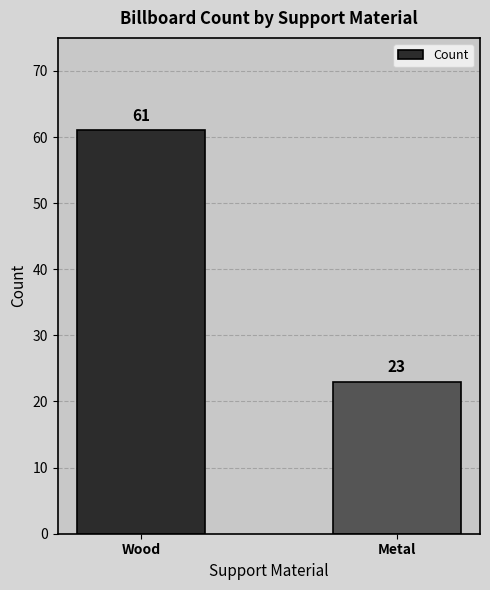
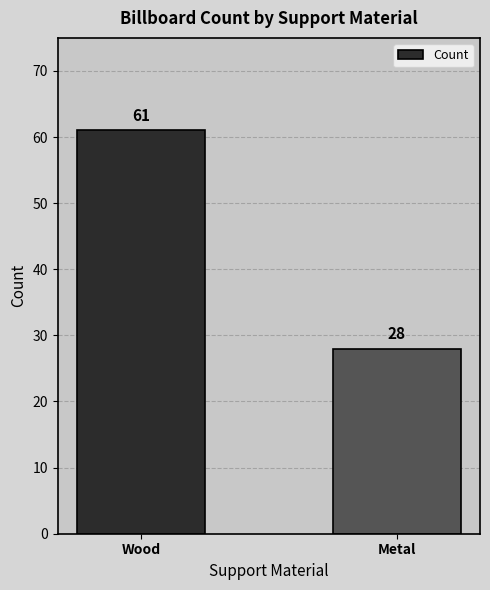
  {
    "Wood": 61,
-   "Metal": 23
+   "Metal": 28
  }
